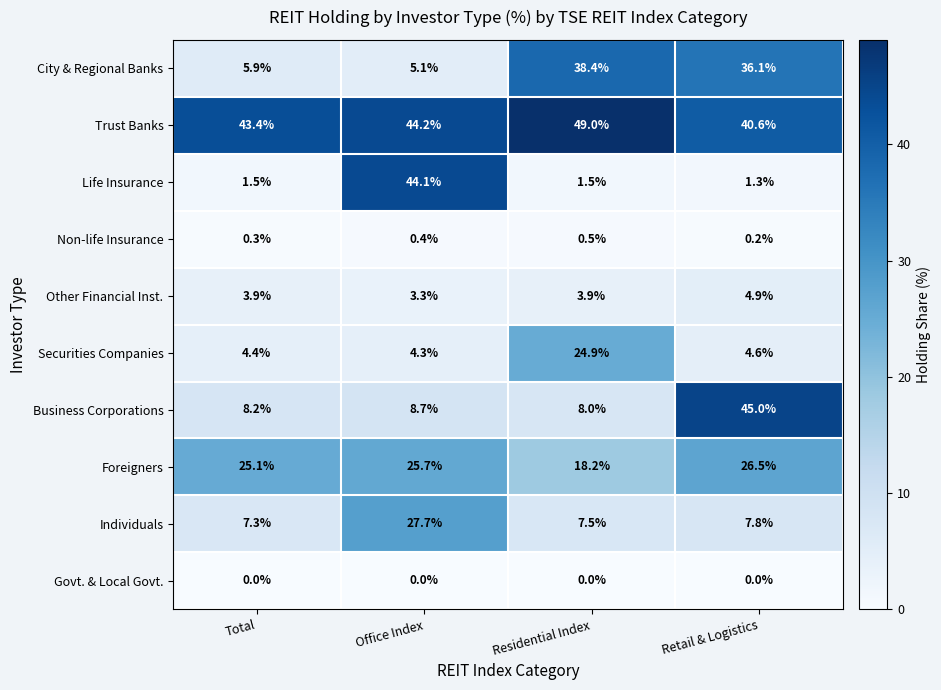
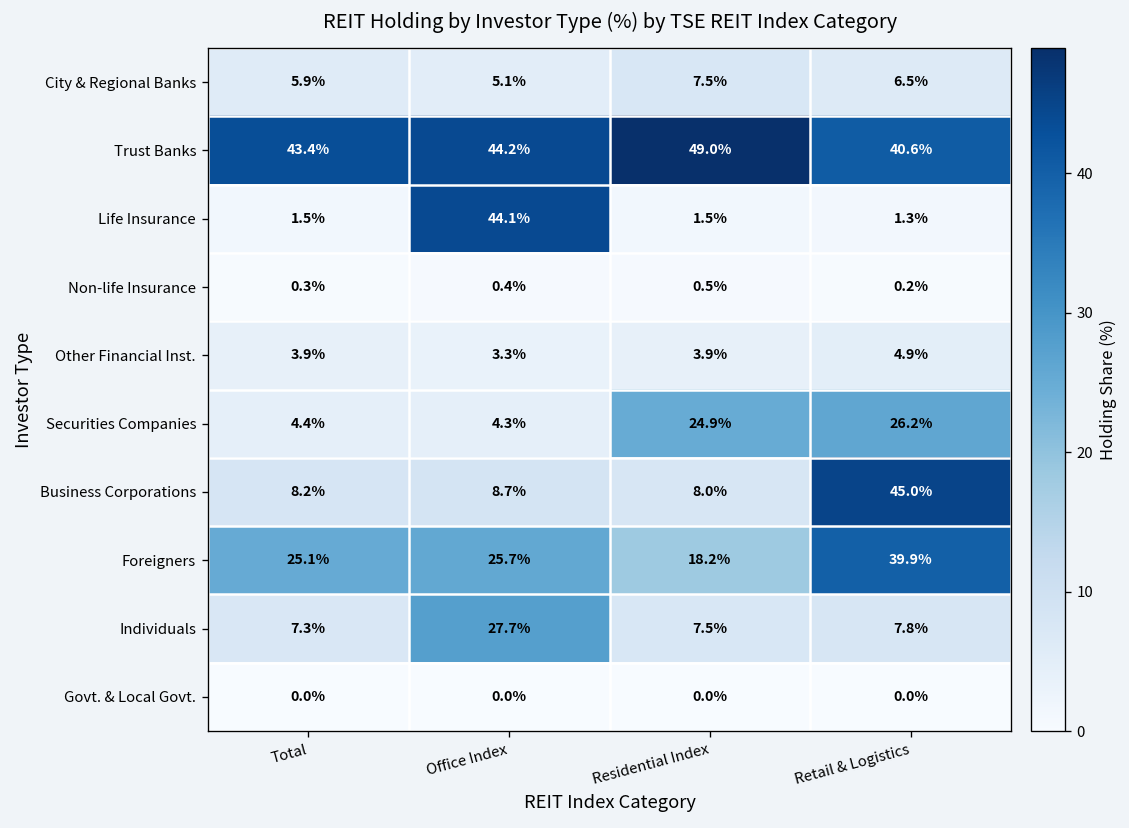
  {
    "City & Regional Banks": {
      "Total": "5.9%",
      "Office Index": "5.1%",
-     "Residential Index": "38.4%",
-     "Retail & Logistics": "36.1%"
+     "Residential Index": "7.5%",
+     "Retail & Logistics": "6.5%"
    },
    "Trust Banks": {
      "Total": "43.4%",
      "Office Index": "44.2%",
      "Residential Index": "49.0%",
      "Retail & Logistics": "40.6%"
    },
    "Life Insurance": {
      "Total": "1.5%",
      "Office Index": "44.1%",
      "Residential Index": "1.5%",
      "Retail & Logistics": "1.3%"
    },
    "Non-life Insurance": {
      "Total": "0.3%",
      "Office Index": "0.4%",
      "Residential Index": "0.5%",
      "Retail & Logistics": "0.2%"
    },
    "Other Financial Inst.": {
      "Total": "3.9%",
      "Office Index": "3.3%",
      "Residential Index": "3.9%",
      "Retail & Logistics": "4.9%"
    },
    "Securities Companies": {
      "Total": "4.4%",
      "Office Index": "4.3%",
      "Residential Index": "24.9%",
-     "Retail & Logistics": "4.6%"
+     "Retail & Logistics": "26.2%"
    },
    "Business Corporations": {
      "Total": "8.2%",
      "Office Index": "8.7%",
      "Residential Index": "8.0%",
      "Retail & Logistics": "45.0%"
    },
    "Foreigners": {
      "Total": "25.1%",
      "Office Index": "25.7%",
      "Residential Index": "18.2%",
-     "Retail & Logistics": "26.5%"
+     "Retail & Logistics": "39.9%"
    },
    "Individuals": {
      "Total": "7.3%",
      "Office Index": "27.7%",
      "Residential Index": "7.5%",
      "Retail & Logistics": "7.8%"
    },
    "Govt. & Local Govt.": {
      "Total": "0.0%",
      "Office Index": "0.0%",
      "Residential Index": "0.0%",
      "Retail & Logistics": "0.0%"
    }
  }
